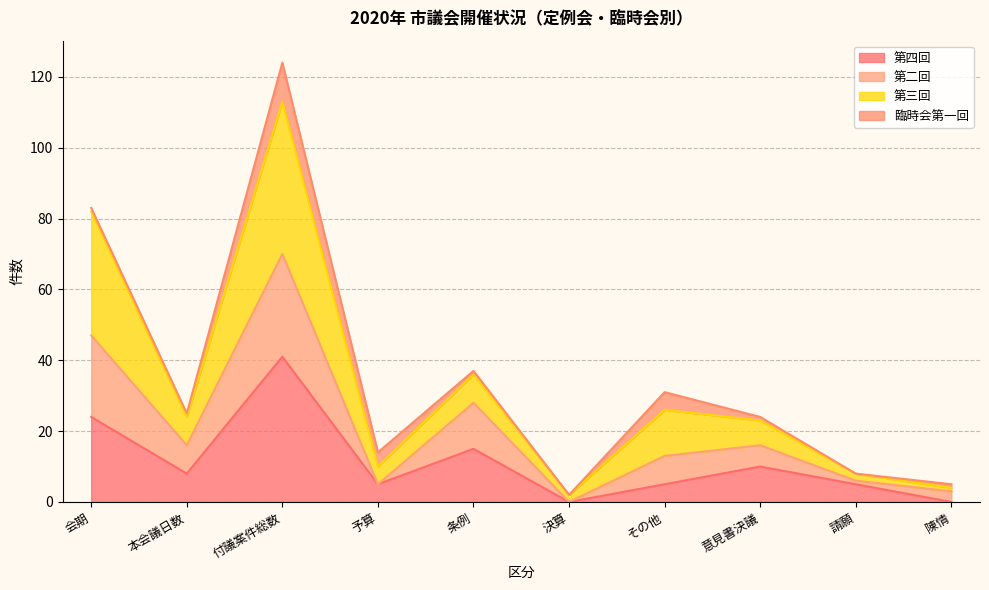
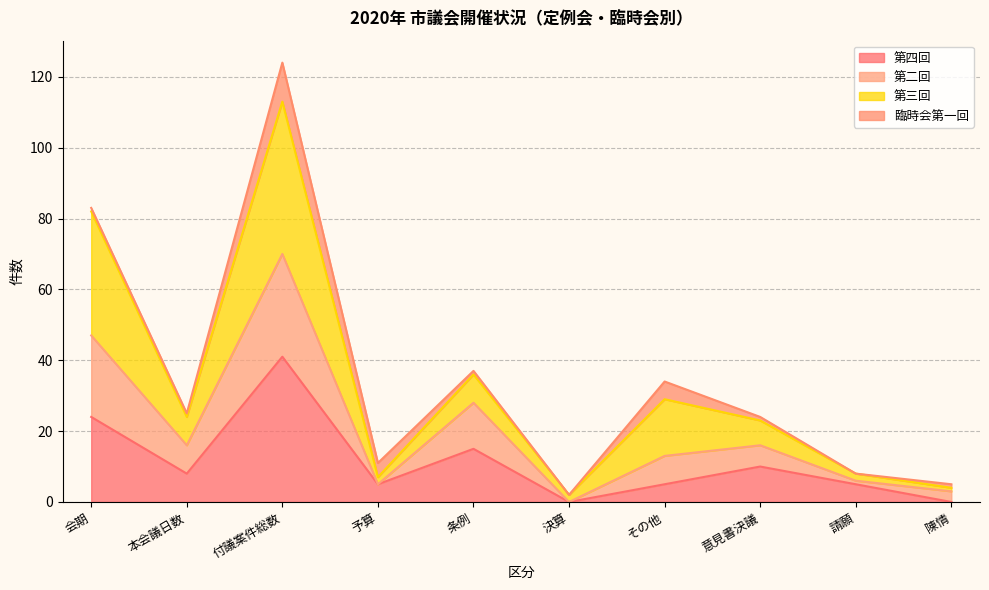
  {
    "第三回": {
      "会期": 35,
      "本会議日数": 8,
      "付議案件総数": 43,
-     "予算": 5,
+     "予算": 2,
      "条例": 8,
-     "その他": 13,
+     "その他": 16,
      "意見書決議": 7,
      "陳情": 1
    }
  }
